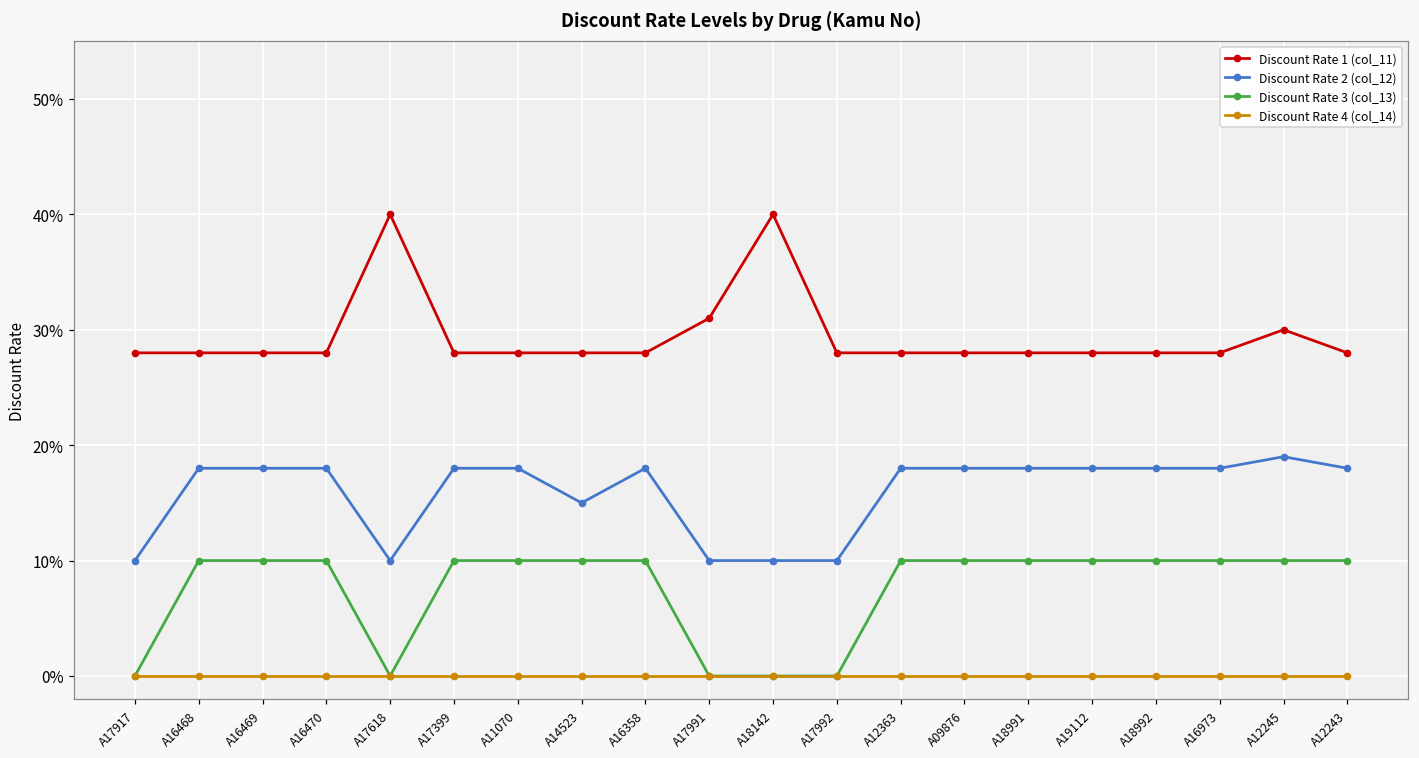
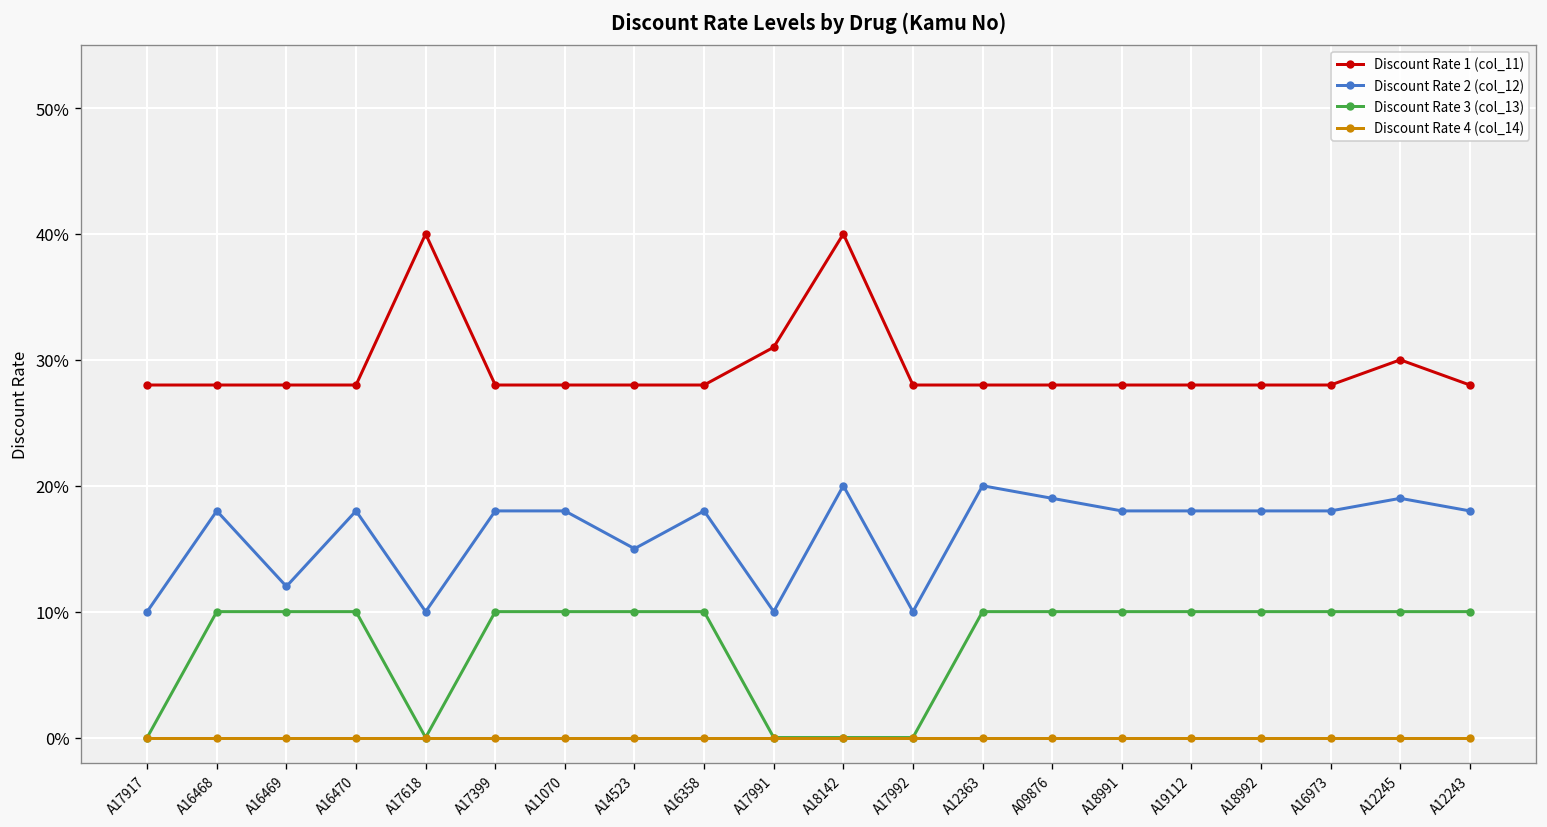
  {
    "Discount Rate 1 (col_11)": {
      "A17917": "28.0%",
      "A16468": "28.0%",
      "A16469": "28.0%",
      "A16470": "28.0%",
      "A17618": "40.0%",
      "A17399": "28.0%",
      "A11070": "28.0%",
      "A14523": "28.0%",
      "A16358": "28.0%",
      "A17991": "31.0%",
      "A18142": "40.0%",
      "A17992": "28.0%",
      "A12363": "28.0%",
      "A09876": "28.0%",
      "A18991": "28.0%",
      "A19112": "28.0%",
      "A18992": "28.0%",
      "A16973": "28.0%",
      "A12245": "30.0%",
      "A12243": "28.0%"
    },
    "Discount Rate 2 (col_12)": {
      "A17917": "10.0%",
      "A16468": "18.0%",
-     "A16469": "18.0%",
+     "A16469": "12.0%",
      "A16470": "18.0%",
      "A17618": "10.0%",
      "A17399": "18.0%",
      "A11070": "18.0%",
      "A14523": "15.0%",
      "A16358": "18.0%",
      "A17991": "10.0%",
-     "A18142": "10.0%",
+     "A18142": "20.0%",
      "A17992": "10.0%",
-     "A12363": "18.0%",
-     "A09876": "18.0%",
+     "A12363": "20.0%",
+     "A09876": "19.0%",
      "A18991": "18.0%",
      "A19112": "18.0%",
      "A18992": "18.0%",
      "A16973": "18.0%",
      "A12245": "19.0%",
      "A12243": "18.0%"
    },
    "Discount Rate 3 (col_13)": {
      "A16468": "10.0%",
      "A16469": "10.0%",
      "A16470": "10.0%",
      "A17399": "10.0%",
      "A11070": "10.0%",
      "A14523": "10.0%",
      "A16358": "10.0%",
      "A12363": "10.0%",
      "A09876": "10.0%",
      "A18991": "10.0%",
      "A19112": "10.0%",
      "A18992": "10.0%",
      "A16973": "10.0%",
      "A12245": "10.0%",
      "A12243": "10.0%"
    },
    "Discount Rate 4 (col_14)": {
      "A16468": "0.0%",
      "A16469": "0.0%",
      "A16470": "0.0%",
      "A17399": "0.0%",
      "A11070": "0.0%",
      "A14523": "0.0%",
      "A16358": "0.0%",
      "A12363": "0.0%",
      "A09876": "0.0%",
      "A18991": "0.0%",
      "A19112": "0.0%",
      "A18992": "0.0%",
      "A16973": "0.0%",
      "A12245": "0.0%",
      "A12243": "0.0%"
    }
  }
